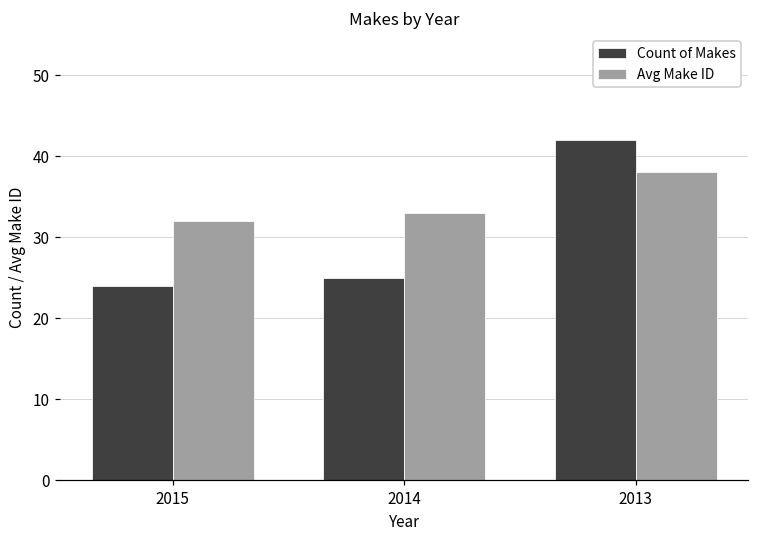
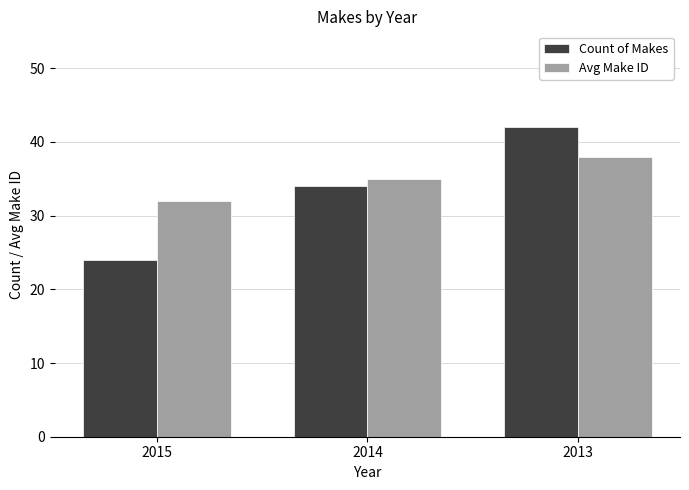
  {
    "Count of Makes": {
      "2015": 24,
-     "2014": 25,
+     "2014": 34,
      "2013": 42
    },
    "Avg Make ID": {
      "2015": 32,
-     "2014": 33,
+     "2014": 35,
      "2013": 38
    }
  }
